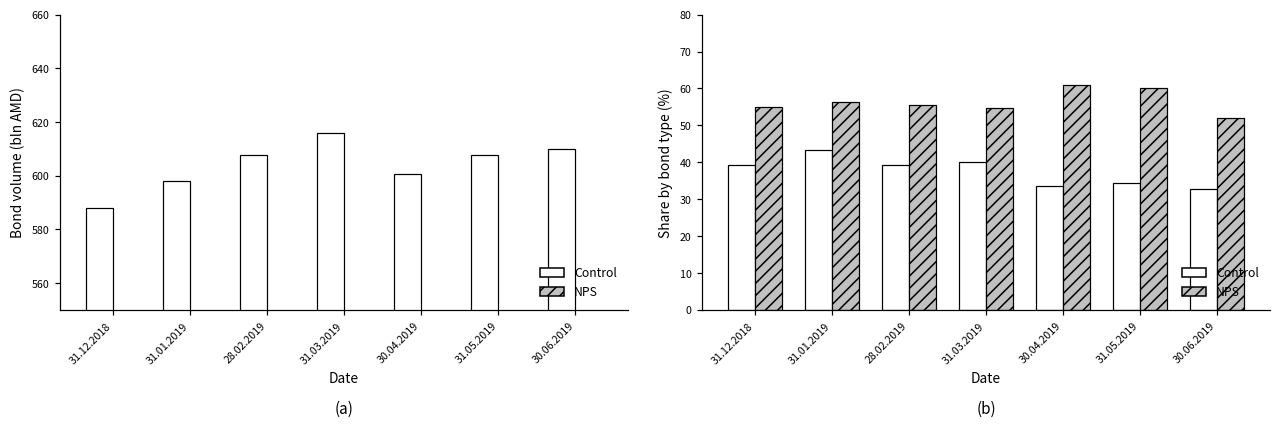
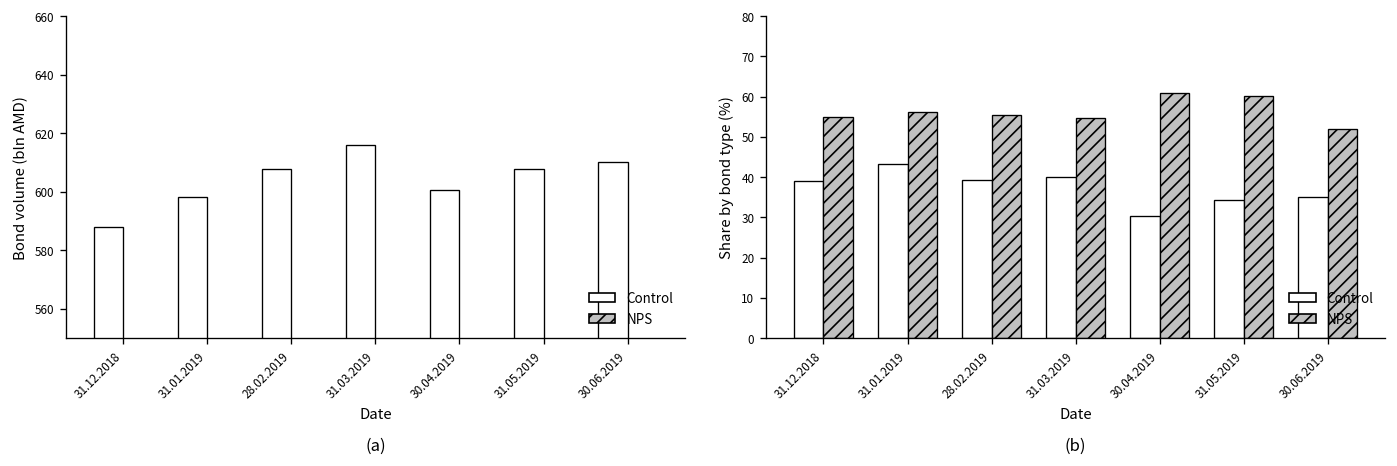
  {
    "(a)": {
      "Control": {
        "31.12.2018": 588,
        "31.01.2019": 598,
        "28.02.2019": 608,
        "31.03.2019": 616,
        "30.04.2019": 601,
        "31.05.2019": 608,
        "30.06.2019": 610
      }
    },
    "(b)": {
      "Control": {
        "31.12.2018": 39,
        "31.01.2019": 43,
        "28.02.2019": 39,
        "31.03.2019": 40,
-       "30.04.2019": 34,
+       "30.04.2019": 30,
        "31.05.2019": 34,
-       "30.06.2019": 33
+       "30.06.2019": 35
      },
      "NPS": {
        "31.12.2018": 55,
        "31.01.2019": 56,
        "28.02.2019": 55,
        "31.03.2019": 55,
        "30.04.2019": 61,
        "31.05.2019": 60,
        "30.06.2019": 52
      }
    }
  }
